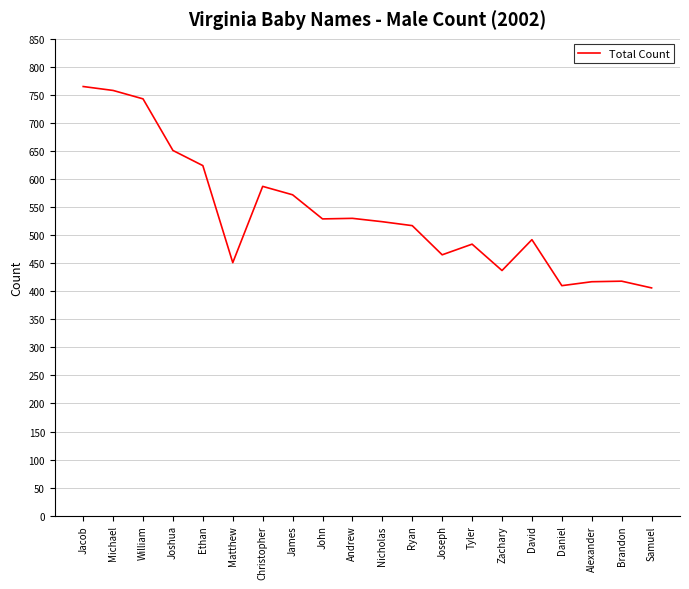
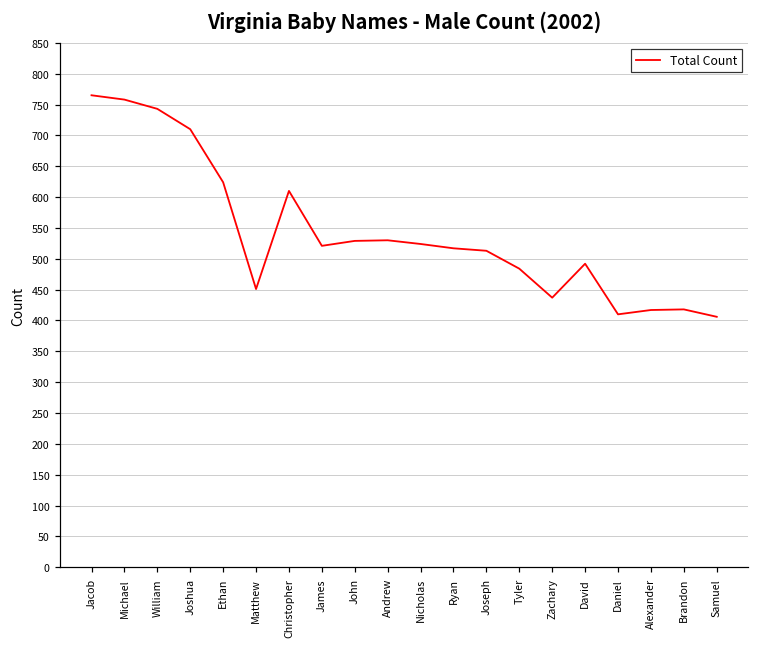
  {
    "Jacob": 770,
    "Michael": 760,
    "William": 740,
-   "Joshua": 650,
+   "Joshua": 710,
    "Ethan": 620,
    "Matthew": 450,
-   "Christopher": 590,
-   "James": 570,
+   "Christopher": 610,
+   "James": 520,
    "John": 530,
    "Andrew": 530,
    "Nicholas": 520,
    "Ryan": 520,
-   "Joseph": 470,
+   "Joseph": 510,
    "Tyler": 480,
    "Zachary": 440,
    "David": 490,
    "Daniel": 410,
    "Alexander": 420,
    "Brandon": 420,
    "Samuel": 410
  }
